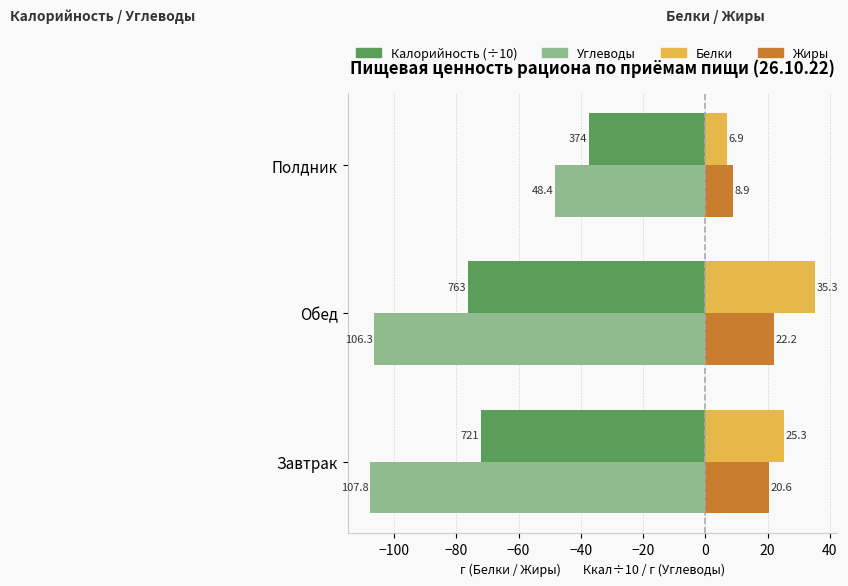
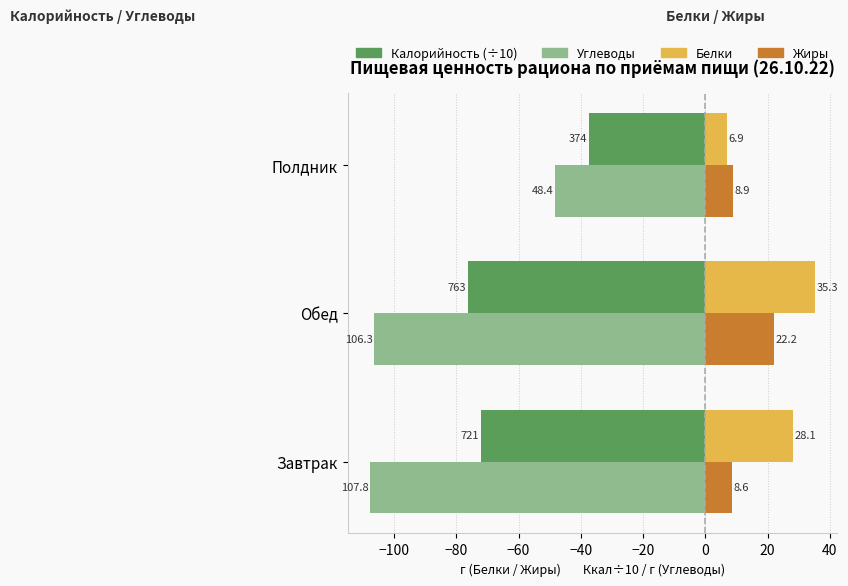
  {
    "Белки": {
      "Полдник": 6.9,
      "Обед": 35.3,
-     "Завтрак": 25.3
+     "Завтрак": 28.1
    },
    "Жиры": {
      "Полдник": 8.9,
      "Обед": 22.2,
-     "Завтрак": 20.6
+     "Завтрак": 8.6
    }
  }
